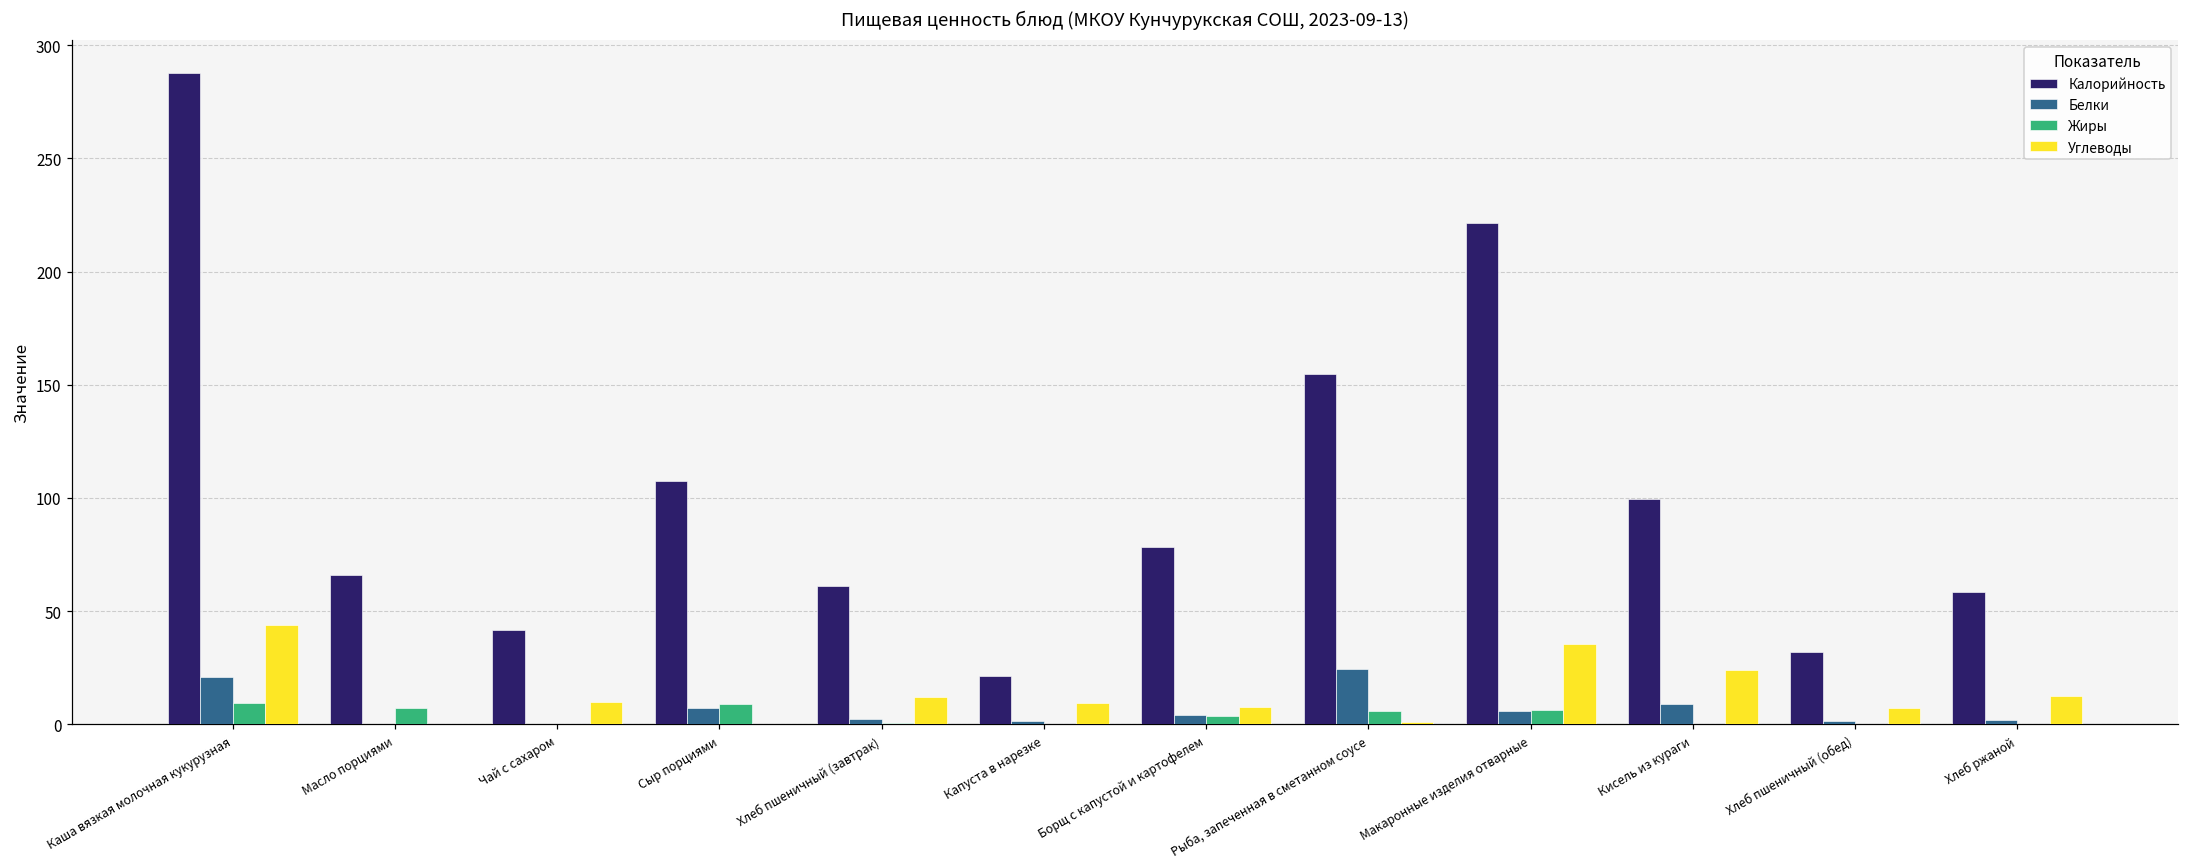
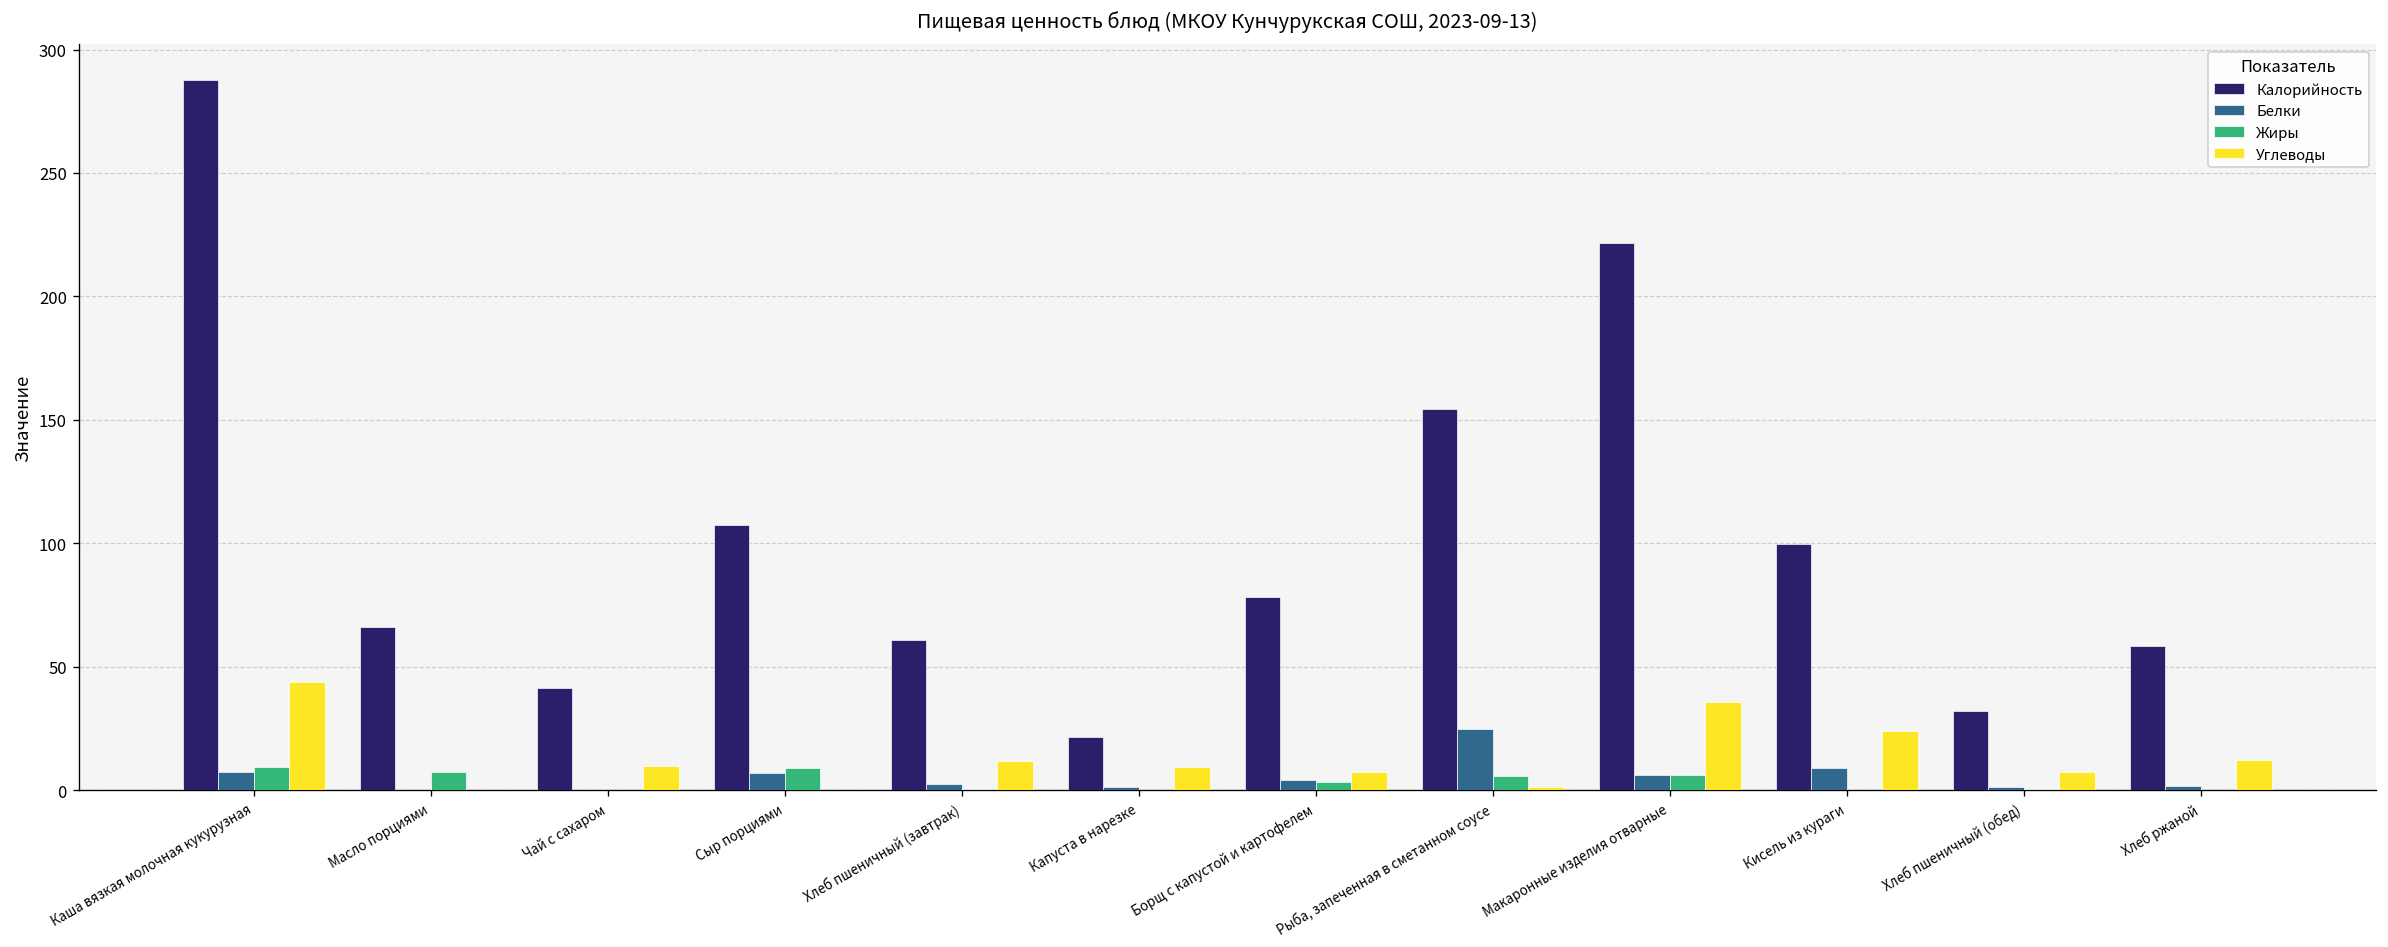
  {
    "Калорийность": {
      "Каша вязкая молочная кукурузная": 288,
      "Масло порциями": 66,
      "Чай с сахаром": 42,
      "Сыр порциями": 108,
      "Хлеб пшеничный (завтрак)": 61,
      "Капуста в нарезке": 22,
      "Борщ с капустой и картофелем": 78,
      "Рыба, запеченная в сметанном соусе": 155,
      "Макаронные изделия отварные": 222,
      "Кисель из кураги": 100,
      "Хлеб пшеничный (обед)": 32,
      "Хлеб ржаной": 59
    },
    "Белки": {
-     "Каша вязкая молочная кукурузная": 21,
+     "Каша вязкая молочная кукурузная": 7,
      "Сыр порциями": 7,
      "Хлеб пшеничный (завтрак)": 2,
      "Капуста в нарезке": 1,
      "Борщ с капустой и картофелем": 4,
      "Рыба, запеченная в сметанном соусе": 25,
      "Макаронные изделия отварные": 6,
      "Кисель из кураги": 9,
      "Хлеб пшеничный (обед)": 1,
      "Хлеб ржаной": 2
    },
    "Жиры": {
      "Каша вязкая молочная кукурузная": 9,
      "Масло порциями": 7,
      "Сыр порциями": 9,
      "Борщ с капустой и картофелем": 4,
      "Рыба, запеченная в сметанном соусе": 6,
      "Макаронные изделия отварные": 6,
      "Кисель из кураги": 0
    },
    "Углеводы": {
      "Каша вязкая молочная кукурузная": 44,
      "Чай с сахаром": 10,
      "Сыр порциями": 0,
      "Хлеб пшеничный (завтрак)": 12,
      "Капуста в нарезке": 9,
      "Борщ с капустой и картофелем": 8,
      "Макаронные изделия отварные": 36,
      "Кисель из кураги": 24,
      "Хлеб пшеничный (обед)": 7,
      "Хлеб ржаной": 12
    }
  }
